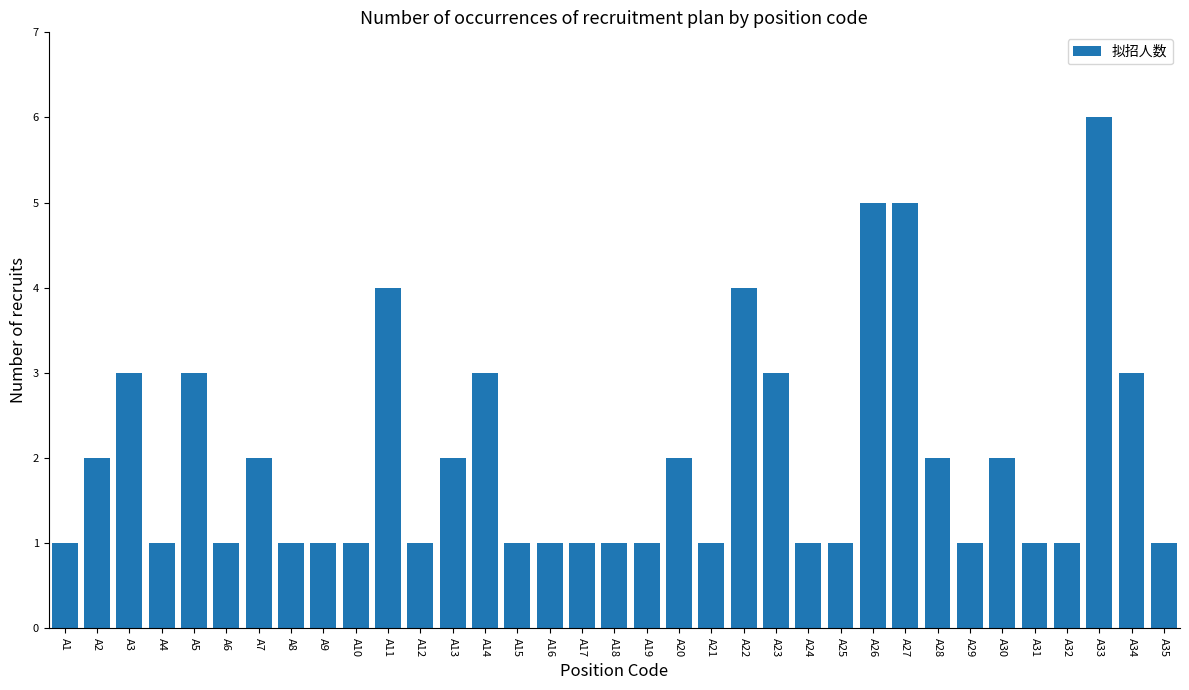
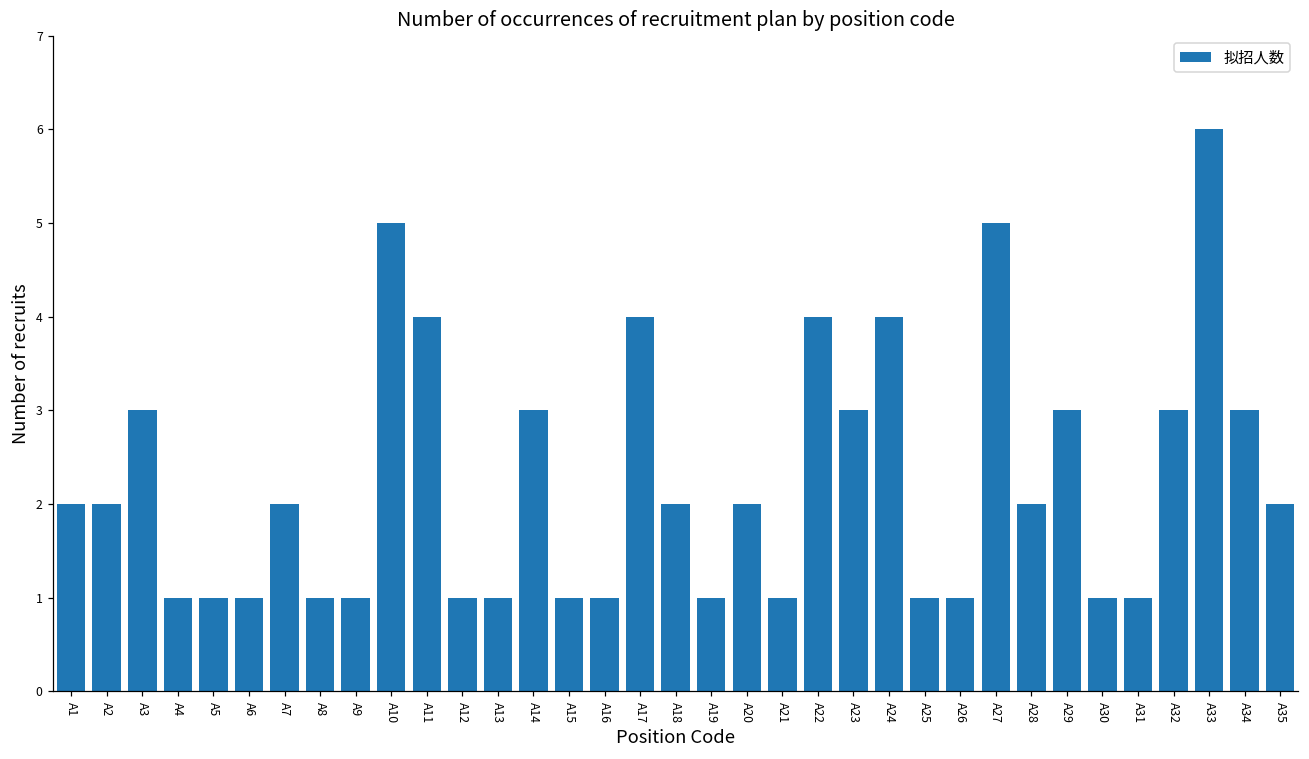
  {
-   "A1": 1,
+   "A1": 2,
    "A2": 2,
    "A3": 3,
    "A4": 1,
-   "A5": 3,
+   "A5": 1,
    "A6": 1,
    "A7": 2,
    "A8": 1,
    "A9": 1,
-   "A10": 1,
+   "A10": 5,
    "A11": 4,
    "A12": 1,
-   "A13": 2,
+   "A13": 1,
    "A14": 3,
    "A15": 1,
    "A16": 1,
-   "A17": 1,
-   "A18": 1,
+   "A17": 4,
+   "A18": 2,
    "A19": 1,
    "A20": 2,
    "A21": 1,
    "A22": 4,
    "A23": 3,
-   "A24": 1,
+   "A24": 4,
    "A25": 1,
-   "A26": 5,
+   "A26": 1,
    "A27": 5,
    "A28": 2,
-   "A29": 1,
-   "A30": 2,
+   "A29": 3,
+   "A30": 1,
    "A31": 1,
-   "A32": 1,
+   "A32": 3,
    "A33": 6,
    "A34": 3,
-   "A35": 1
+   "A35": 2
  }
